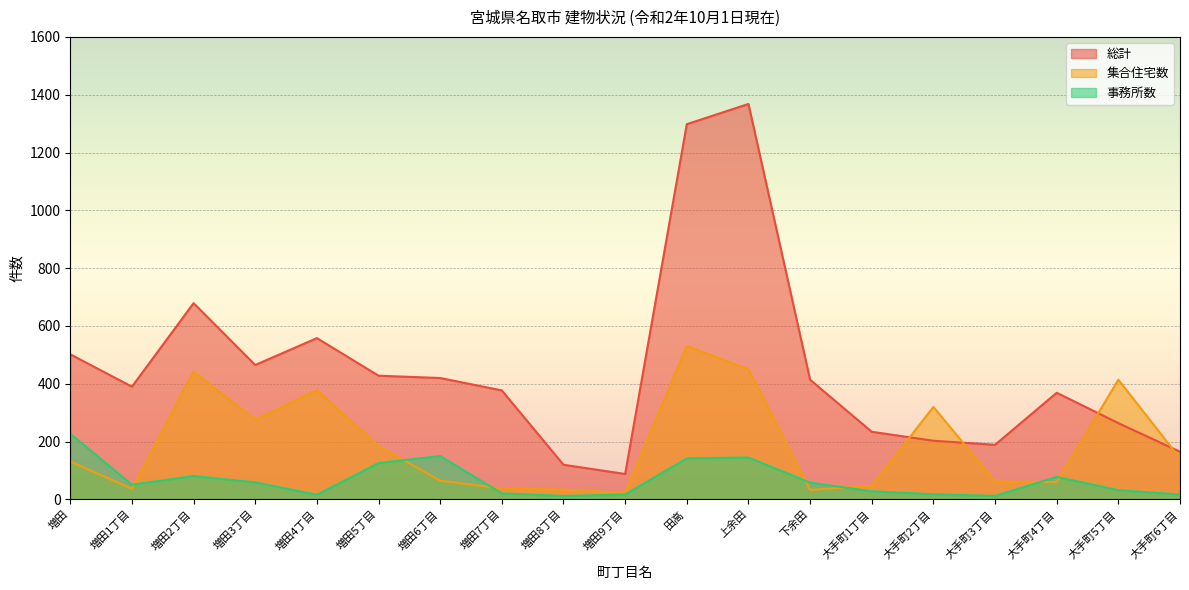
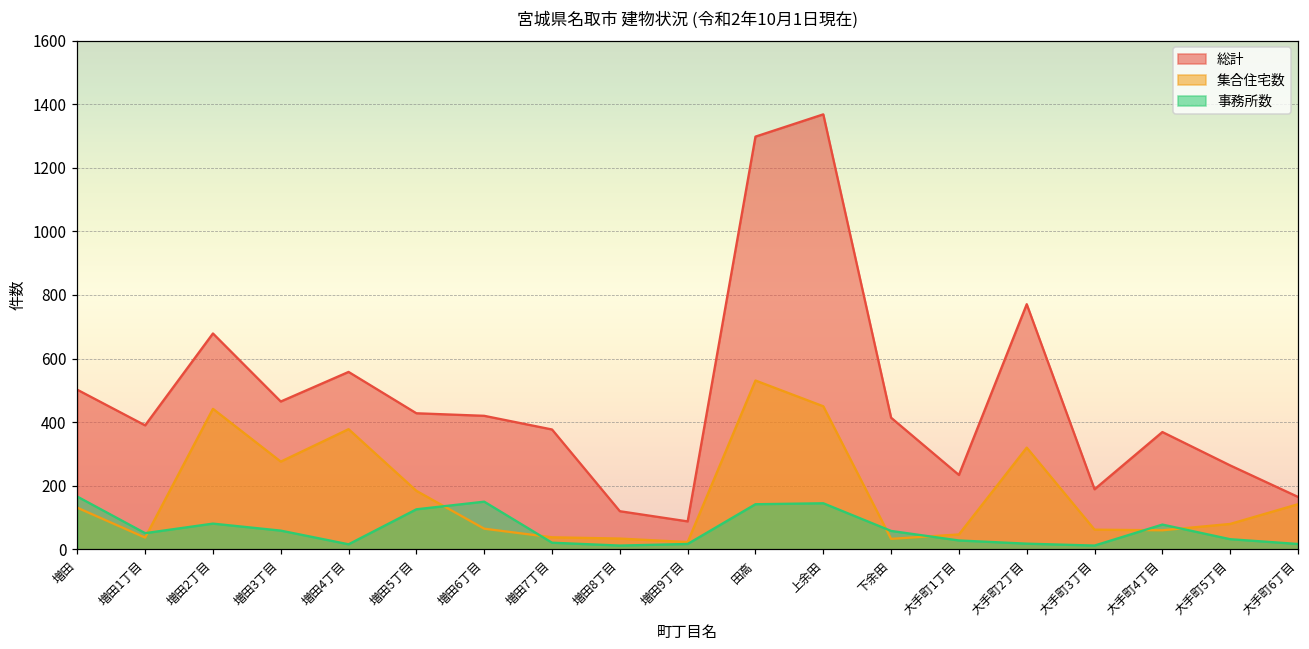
  {
    "総計": {
      "増田": 500,
      "増田1丁目": 390,
      "増田2丁目": 680,
      "増田3丁目": 470,
      "増田4丁目": 560,
      "増田5丁目": 430,
      "増田6丁目": 420,
      "増田7丁目": 380,
      "増田8丁目": 120,
      "増田9丁目": 90,
      "田高": 1300,
      "上余田": 1370,
      "下余田": 410,
      "大手町1丁目": 230,
-     "大手町2丁目": 200,
+     "大手町2丁目": 770,
      "大手町3丁目": 190,
      "大手町4丁目": 370,
      "大手町5丁目": 260,
      "大手町6丁目": 170
    },
    "集合住宅数": {
      "増田": 130,
      "増田1丁目": 40,
      "増田2丁目": 440,
      "増田3丁目": 280,
      "増田4丁目": 380,
      "増田5丁目": 180,
      "増田6丁目": 70,
      "増田7丁目": 40,
      "増田8丁目": 30,
      "田高": 530,
      "上余田": 450,
      "下余田": 30,
      "大手町1丁目": 50,
      "大手町2丁目": 320,
      "大手町3丁目": 60,
      "大手町4丁目": 60,
-     "大手町5丁目": 410,
+     "大手町5丁目": 80,
      "大手町6丁目": 140
    },
    "事務所数": {
-     "増田": 230,
+     "増田": 170,
      "増田1丁目": 50,
      "増田2丁目": 80,
      "増田3丁目": 60,
      "増田4丁目": 20,
      "増田5丁目": 130,
      "増田6丁目": 150,
      "増田7丁目": 20,
      "増田8丁目": 10,
      "田高": 140,
      "上余田": 150,
      "下余田": 60,
      "大手町1丁目": 30,
      "大手町2丁目": 20,
      "大手町3丁目": 10,
      "大手町4丁目": 80,
      "大手町5丁目": 30,
      "大手町6丁目": 20
    }
  }
